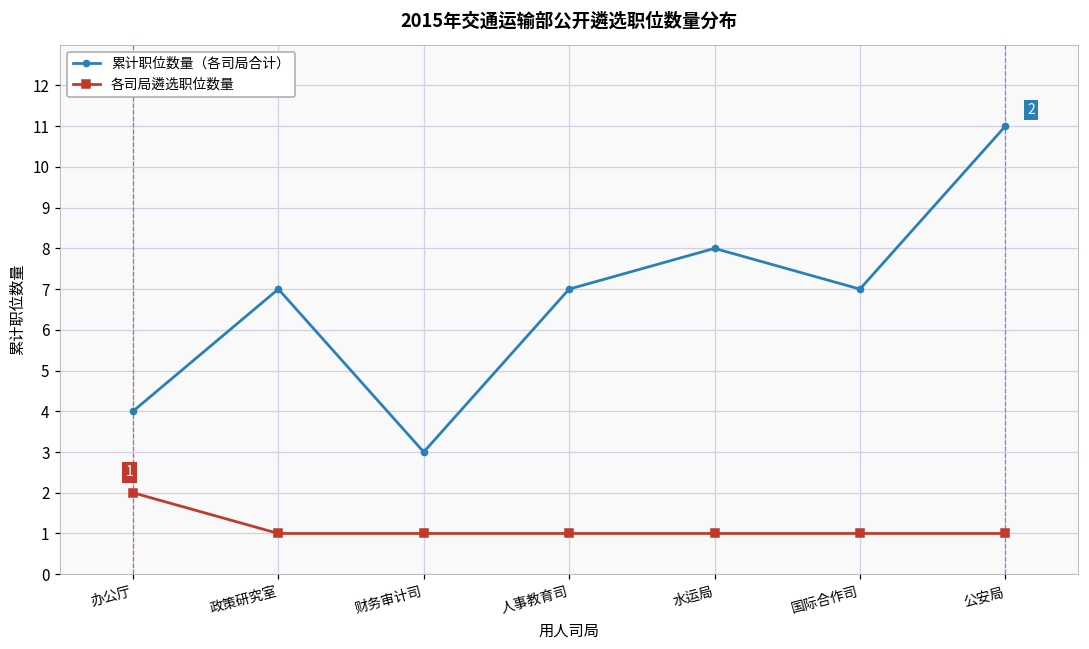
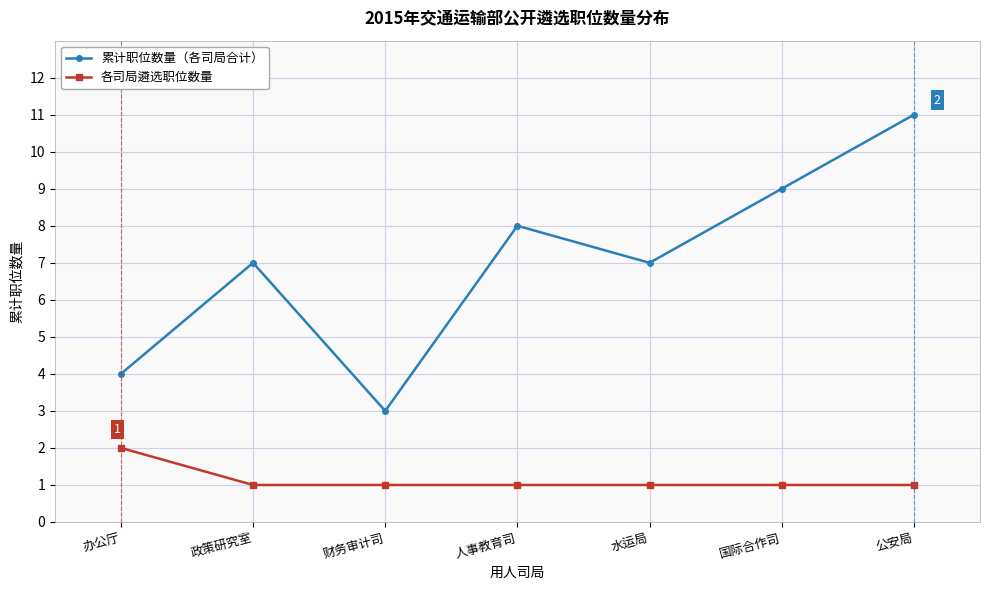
  {
    "累计职位数量（各司局合计）": {
      "办公厅": 4,
      "政策研究室": 7,
      "财务审计司": 3,
-     "人事教育司": 7,
-     "水运局": 8,
-     "国际合作司": 7
+     "人事教育司": 8,
+     "水运局": 7,
+     "国际合作司": 9
    },
    "各司局遴选职位数量": {
      "政策研究室": 1,
      "财务审计司": 1,
      "人事教育司": 1,
      "水运局": 1,
      "国际合作司": 1,
      "公安局": 1
    }
  }
